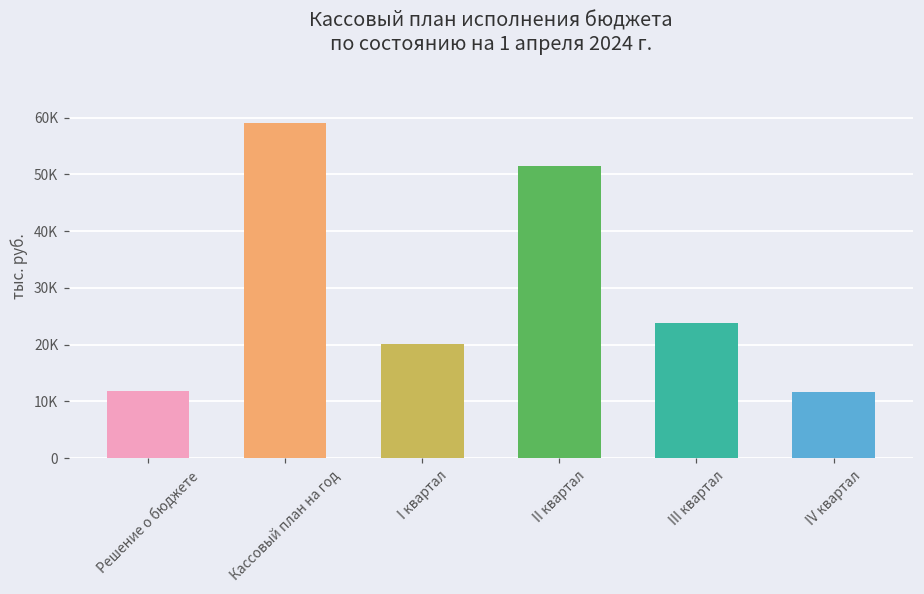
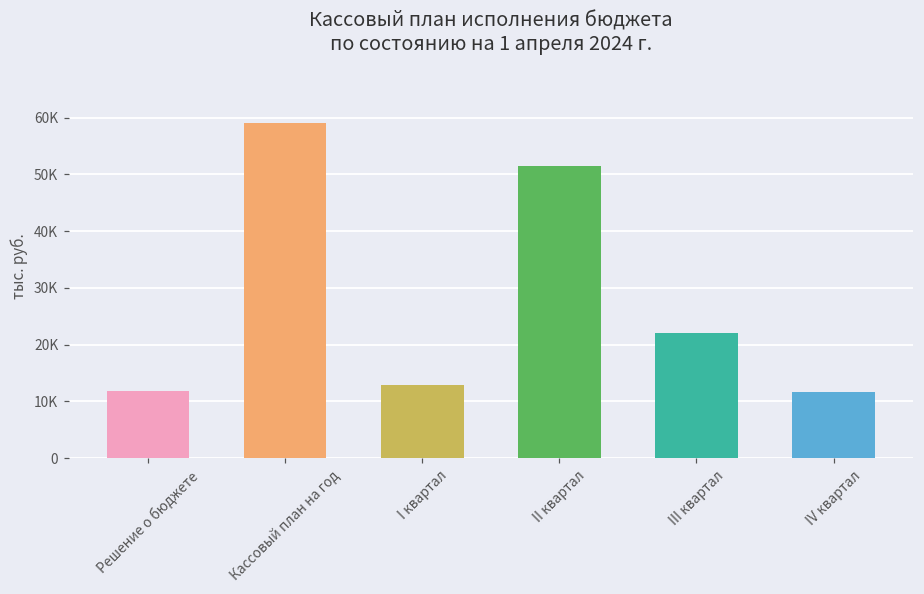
  {
    "Решение о бюджете": 12000,
    "Кассовый план на год": 59000,
-   "I квартал": 20000,
+   "I квартал": 13000,
    "II квартал": 52000,
-   "III квартал": 24000,
+   "III квартал": 22000,
    "IV квартал": 12000
  }
